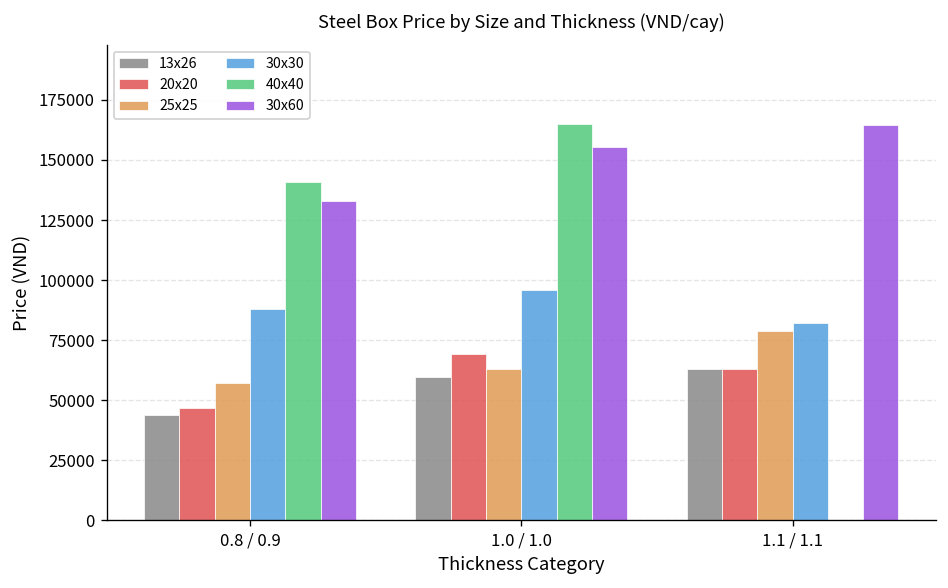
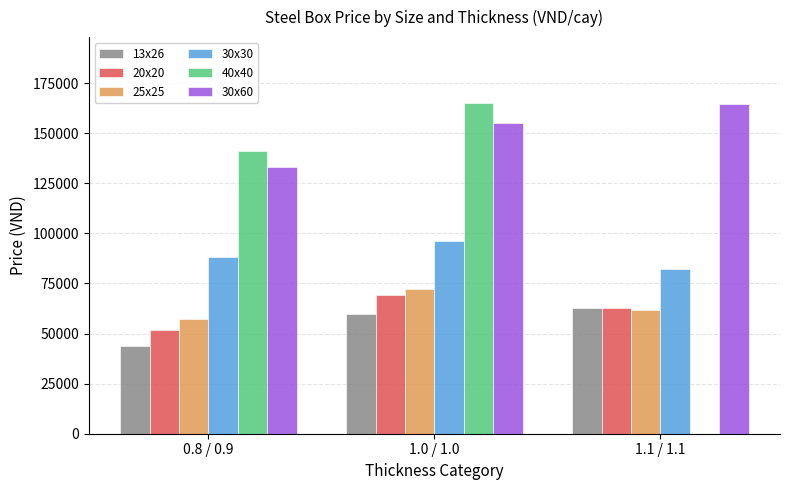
  {
    "13x26": {
      "0.8 / 0.9": 44000,
      "1.0 / 1.0": 60000,
      "1.1 / 1.1": 63000
    },
    "20x20": {
-     "0.8 / 0.9": 47000,
+     "0.8 / 0.9": 52000,
      "1.0 / 1.0": 69000,
      "1.1 / 1.1": 63000
    },
    "25x25": {
      "0.8 / 0.9": 57000,
-     "1.0 / 1.0": 63000,
-     "1.1 / 1.1": 79000
+     "1.0 / 1.0": 72000,
+     "1.1 / 1.1": 62000
    },
    "30x30": {
      "0.8 / 0.9": 88000,
      "1.0 / 1.0": 96000,
      "1.1 / 1.1": 82000
    },
    "40x40": {
      "0.8 / 0.9": 141000,
      "1.0 / 1.0": 165000,
      "1.1 / 1.1": 0
    },
    "30x60": {
      "0.8 / 0.9": 133000,
      "1.0 / 1.0": 155000,
      "1.1 / 1.1": 164000
    }
  }
